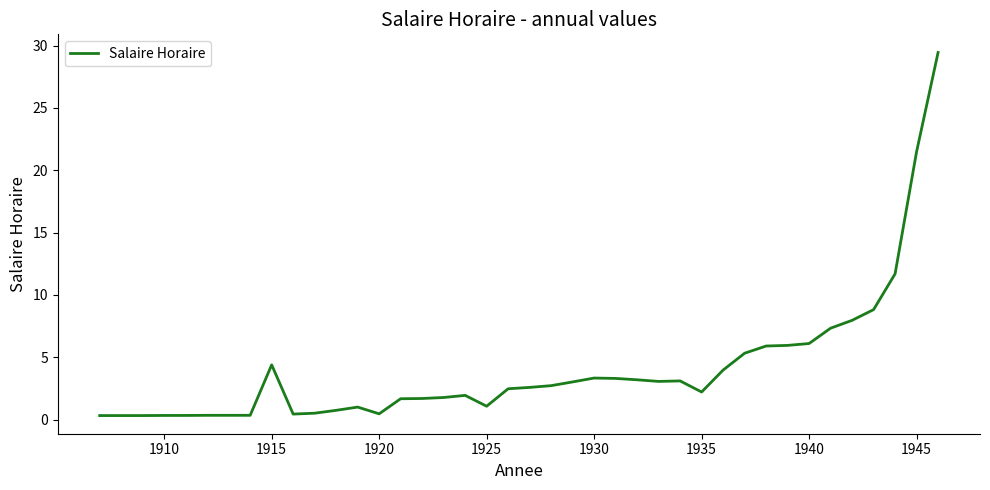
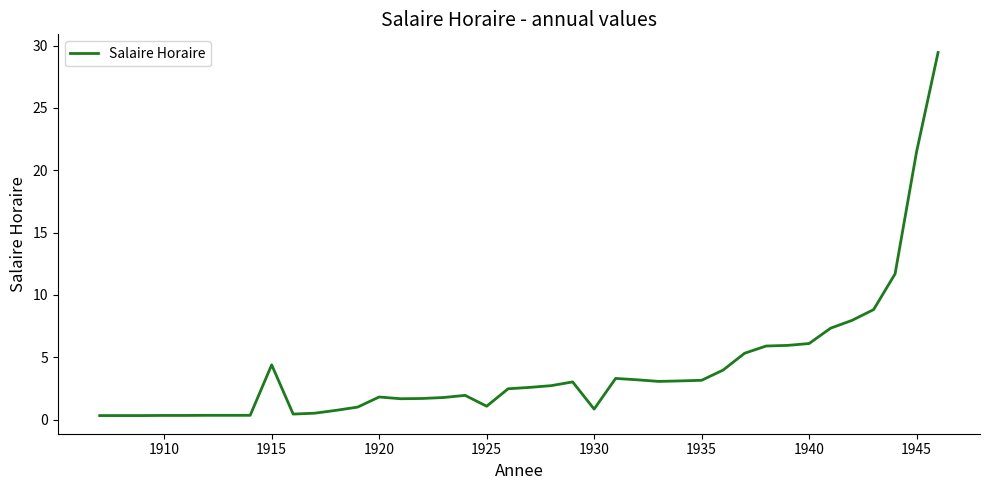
  {
    "1910": 0.3,
    "1915": 4.4,
-   "1920": 0.5,
+   "1920": 1.8,
    "1925": 1.1,
-   "1930": 3.3,
-   "1935": 2.2,
+   "1930": 0.8,
+   "1935": 3.2,
    "1940": 6.1,
    "1945": 21.5
  }
